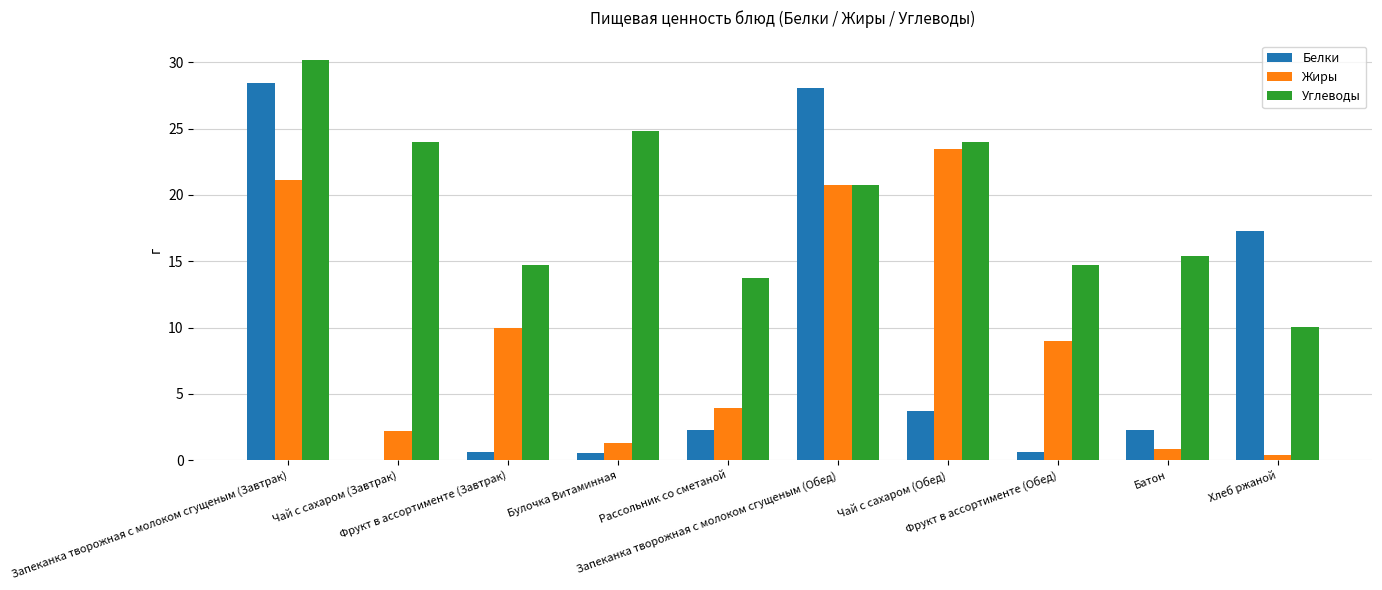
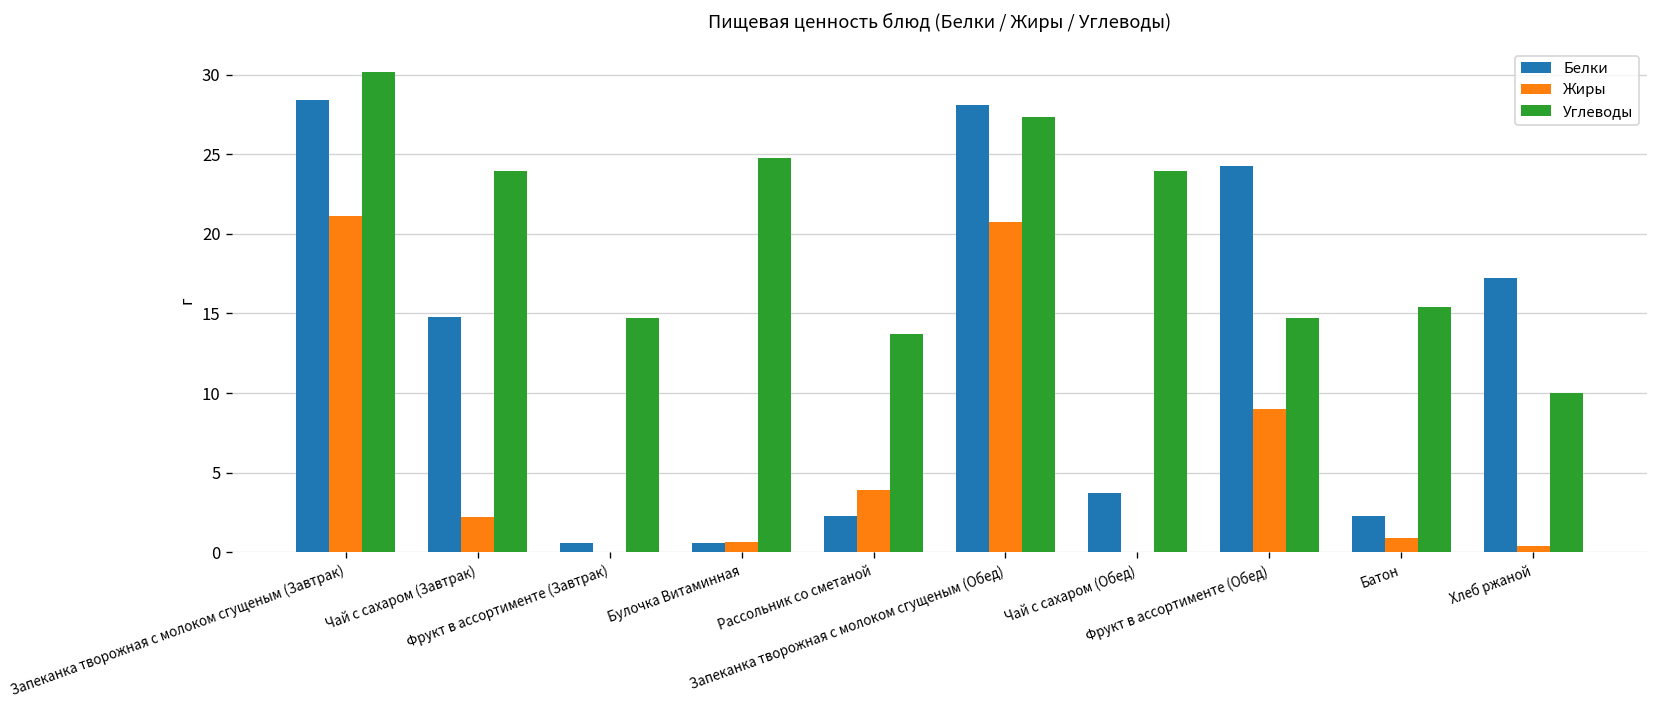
  {
    "Белки": {
      "Запеканка творожная с молоком сгущеным (Завтрак)": 28.4,
-     "Чай с сахаром (Завтрак)": 0.0,
+     "Чай с сахаром (Завтрак)": 14.8,
      "Фрукт в ассортименте (Завтрак)": 0.6,
      "Булочка Витаминная": 0.6,
      "Рассольник со сметаной": 2.2,
      "Запеканка творожная с молоком сгущеным (Обед)": 28.1,
      "Чай с сахаром (Обед)": 3.7,
-     "Фрукт в ассортименте (Обед)": 0.6,
+     "Фрукт в ассортименте (Обед)": 24.3,
      "Батон": 2.3,
      "Хлеб ржаной": 17.3
    },
    "Жиры": {
      "Запеканка творожная с молоком сгущеным (Завтрак)": 21.2,
      "Чай с сахаром (Завтрак)": 2.2,
-     "Фрукт в ассортименте (Завтрак)": 10,
-     "Булочка Витаминная": 1.3,
+     "Фрукт в ассортименте (Завтрак)": 0,
+     "Булочка Витаминная": 0.6,
      "Рассольник со сметаной": 3.9,
      "Запеканка творожная с молоком сгущеным (Обед)": 20.7,
-     "Чай с сахаром (Обед)": 23.5,
+     "Чай с сахаром (Обед)": 0.0,
      "Фрукт в ассортименте (Обед)": 9.0,
      "Батон": 0.9,
      "Хлеб ржаной": 0.4
    },
    "Углеводы": {
      "Запеканка творожная с молоком сгущеным (Завтрак)": 30.2,
      "Чай с сахаром (Завтрак)": 24.0,
      "Фрукт в ассортименте (Завтрак)": 14.7,
      "Булочка Витаминная": 24.8,
      "Рассольник со сметаной": 13.7,
-     "Запеканка творожная с молоком сгущеным (Обед)": 20.7,
+     "Запеканка творожная с молоком сгущеным (Обед)": 27.4,
      "Чай с сахаром (Обед)": 24.0,
      "Фрукт в ассортименте (Обед)": 14.7,
      "Батон": 15.4,
      "Хлеб ржаной": 10.0
    }
  }
